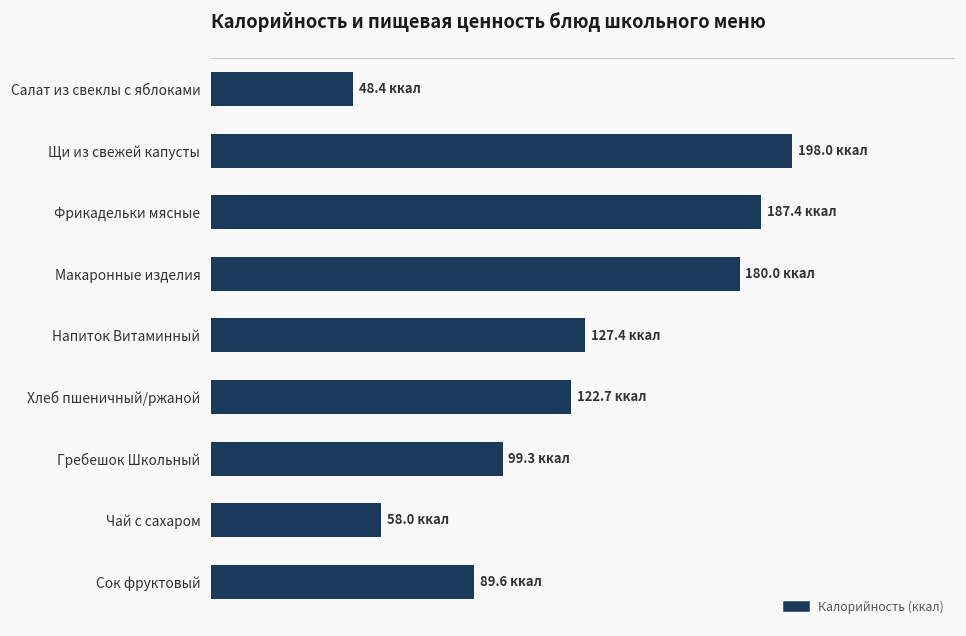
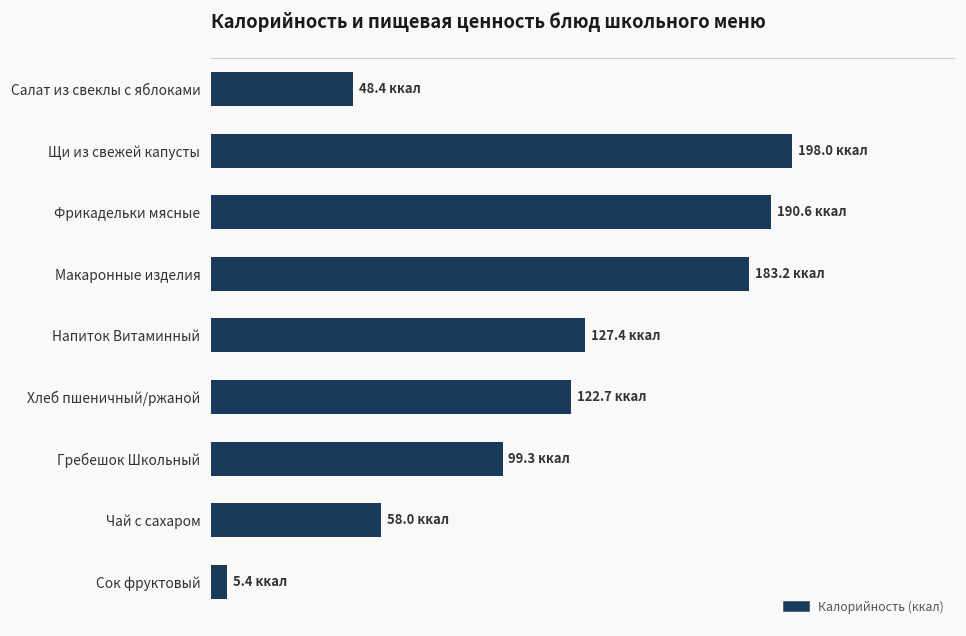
  {
    "Салат из свеклы с яблоками": 48.4,
    "Щи из свежей капусты": 198.0,
-   "Фрикадельки мясные": 187.4,
-   "Макаронные изделия": 180.0,
+   "Фрикадельки мясные": 190.6,
+   "Макаронные изделия": 183.2,
    "Напиток Витаминный": 127.4,
    "Хлеб пшеничный/ржаной": 122.7,
    "Гребешок Школьный": 99.3,
    "Чай с сахаром": 58.0,
-   "Сок фруктовый": 89.6
+   "Сок фруктовый": 5.4
  }
